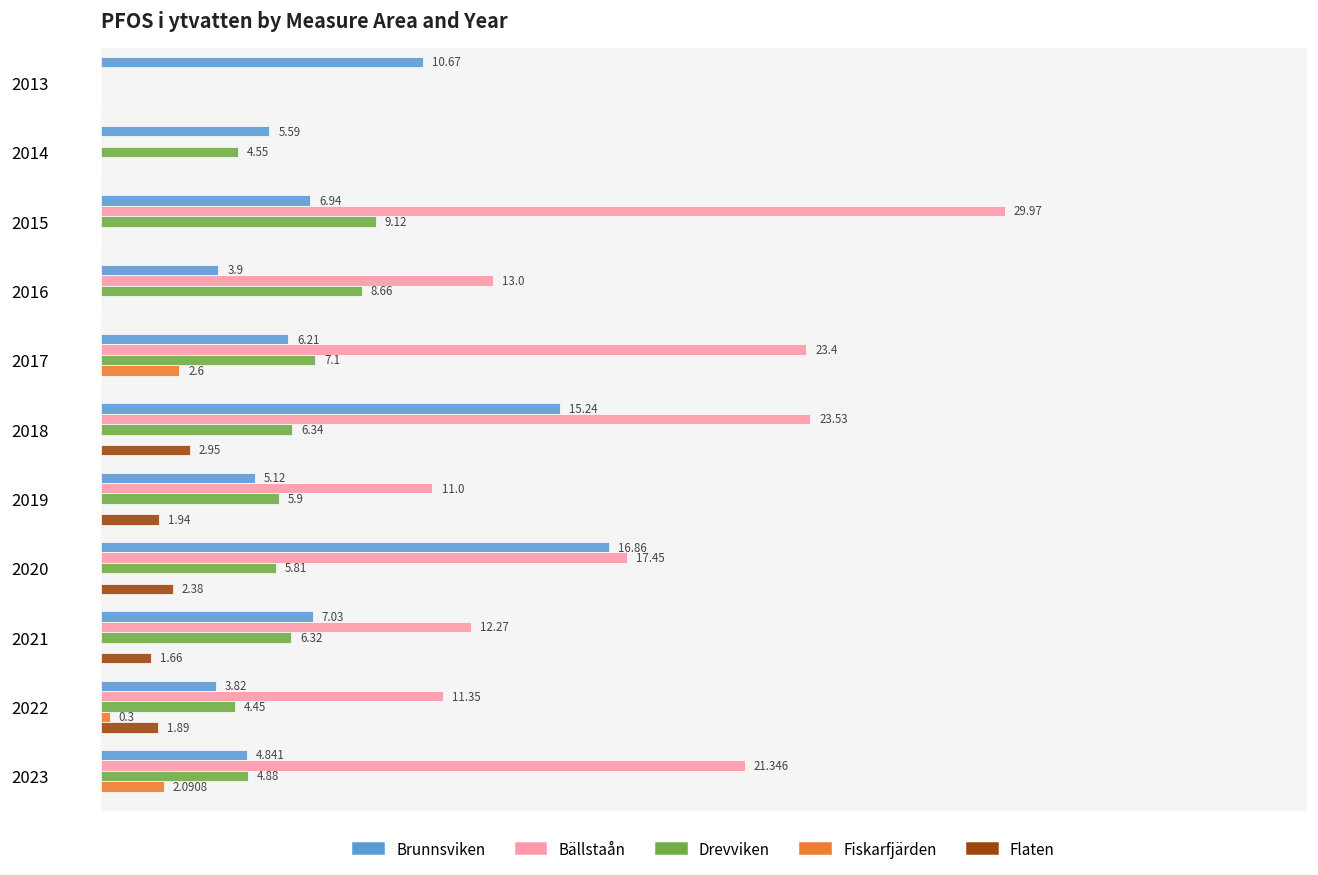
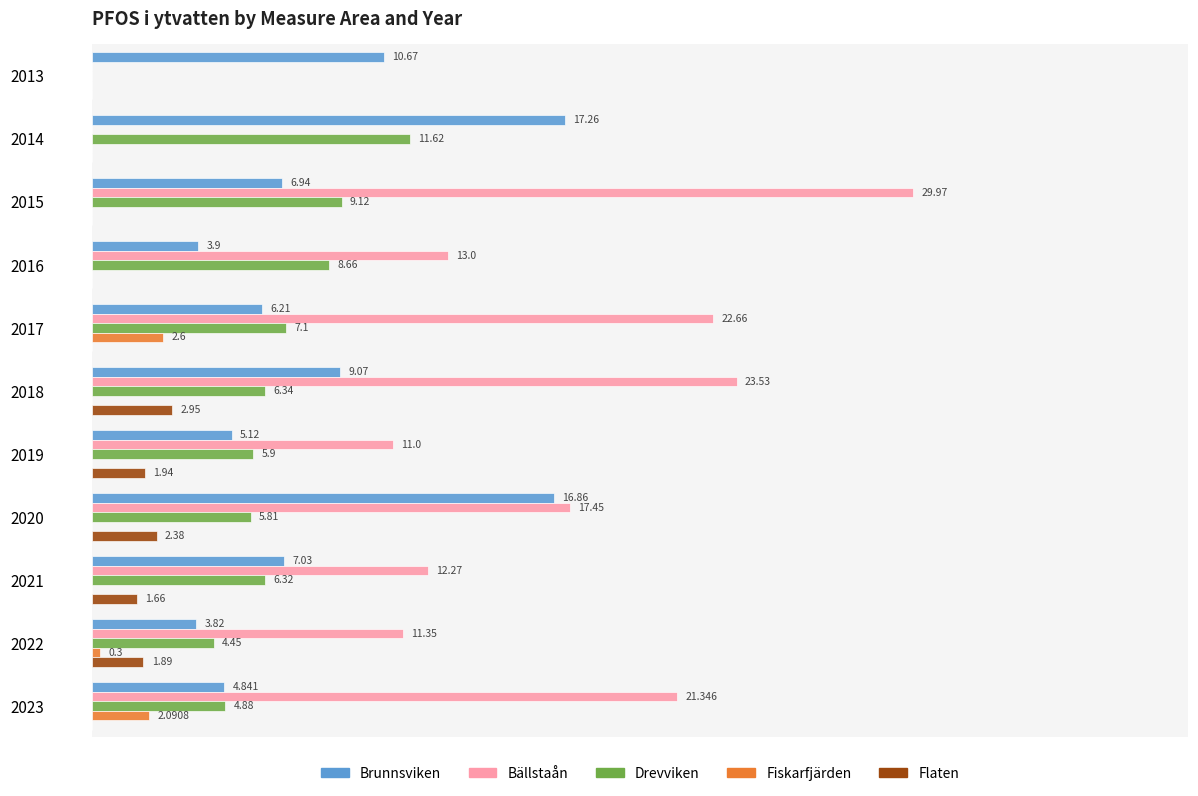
  {
    "Brunnsviken": {
      "2013": 10.67,
-     "2014": 5.59,
+     "2014": 17.26,
      "2015": 6.94,
      "2016": 3.9,
      "2017": 6.21,
-     "2018": 15.24,
+     "2018": 9.07,
      "2019": 5.12,
      "2020": 16.86,
      "2021": 7.03,
      "2022": 3.82,
      "2023": 4.841
    },
    "Bällstaån": {
      "2015": 29.97,
      "2016": 13.0,
-     "2017": 23.4,
+     "2017": 22.66,
      "2018": 23.53,
      "2019": 11.0,
      "2020": 17.45,
      "2021": 12.27,
      "2022": 11.35,
      "2023": 21.346
    },
    "Drevviken": {
-     "2014": 4.55,
+     "2014": 11.62,
      "2015": 9.12,
      "2016": 8.66,
      "2017": 7.1,
      "2018": 6.34,
      "2019": 5.9,
      "2020": 5.81,
      "2021": 6.32,
      "2022": 4.45,
      "2023": 4.88
    },
    "Fiskarfjärden": {
      "2017": 2.6,
      "2022": 0.3,
      "2023": 2.0908
    },
    "Flaten": {
      "2018": 2.95,
      "2019": 1.94,
      "2020": 2.38,
      "2021": 1.66,
      "2022": 1.89
    }
  }
